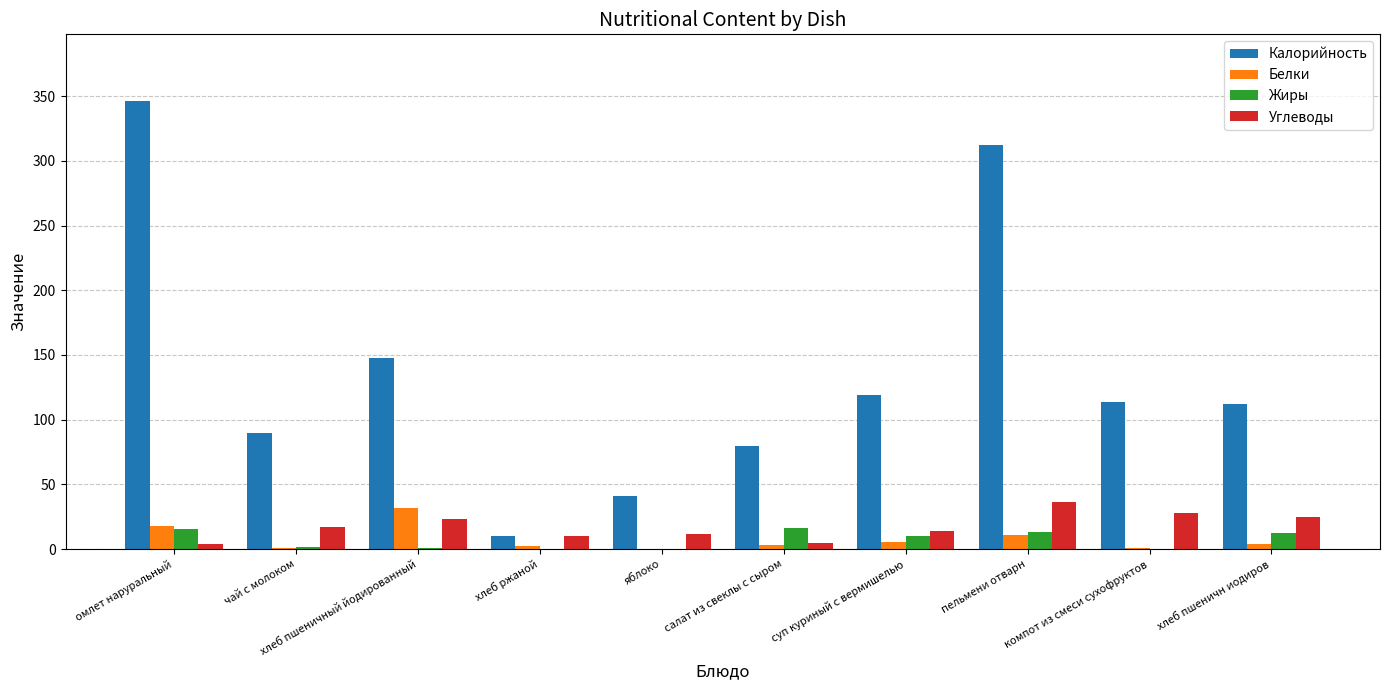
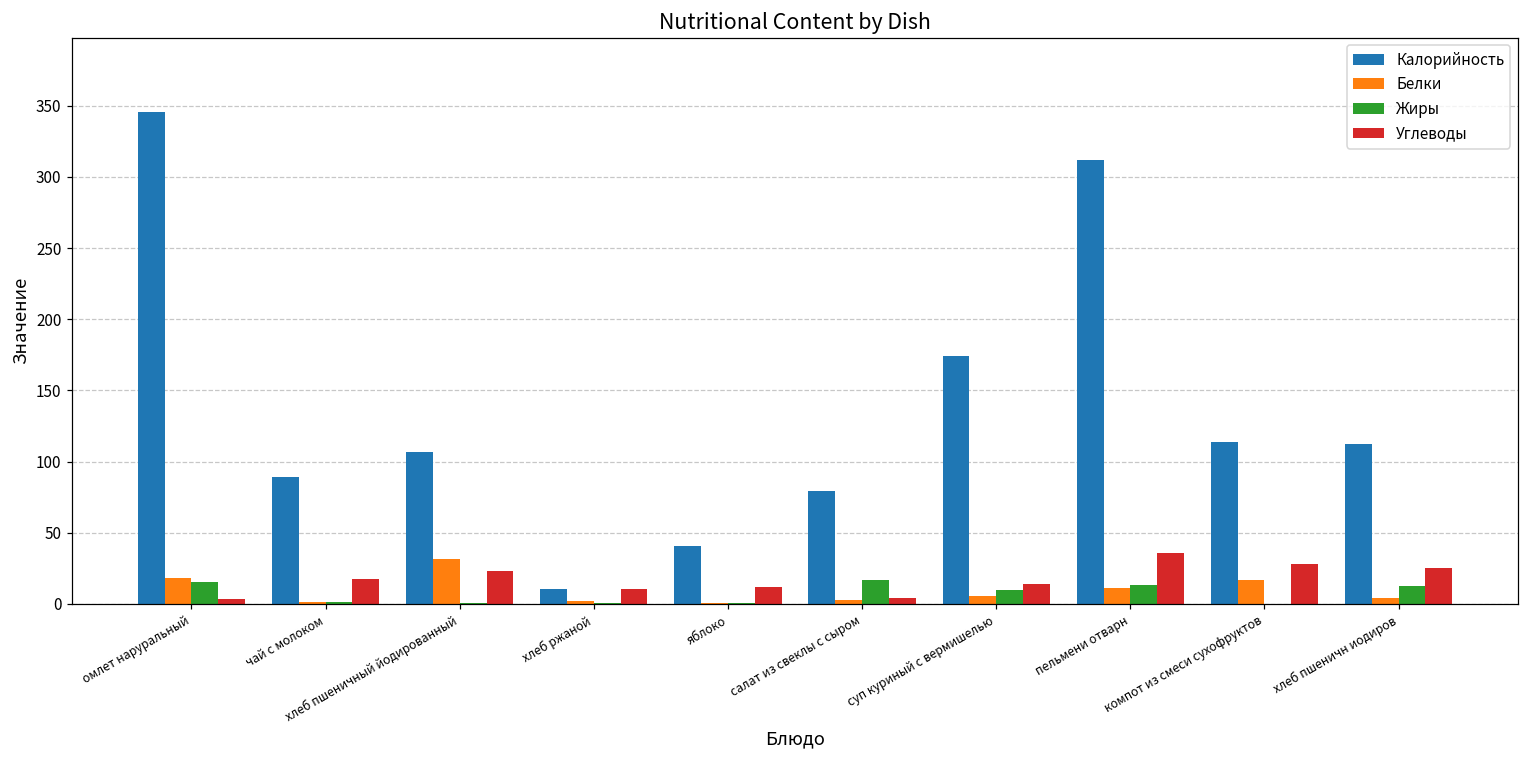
  {
    "Калорийность": {
      "омлет наруральный": 346,
      "чай с молоком": 89,
-     "хлеб пшеничный йодированный": 147,
+     "хлеб пшеничный йодированный": 107,
      "хлеб ржаной": 10,
      "яблоко": 41,
      "салат из свеклы с сыром": 80,
-     "суп куриный с вермишелью": 119,
+     "суп куриный с вермишелью": 174,
      "пельмени отварн": 312,
      "компот из смеси сухофруктов": 114,
      "хлеб пшеничн иодиров": 112
    },
    "Белки": {
      "омлет наруральный": 18,
      "хлеб пшеничный йодированный": 32,
      "хлеб ржаной": 2,
      "салат из свеклы с сыром": 3,
      "суп куриный с вермишелью": 5,
      "пельмени отварн": 11,
-     "компот из смеси сухофруктов": 1,
+     "компот из смеси сухофруктов": 17,
      "хлеб пшеничн иодиров": 4
    },
    "Жиры": {
      "омлет наруральный": 16,
      "салат из свеклы с сыром": 17,
      "суп куриный с вермишелью": 10,
      "пельмени отварн": 13,
      "компот из смеси сухофруктов": 0,
      "хлеб пшеничн иодиров": 13
    },
    "Углеводы": {
      "омлет наруральный": 4,
      "чай с молоком": 17,
      "хлеб пшеничный йодированный": 23,
      "хлеб ржаной": 10,
      "яблоко": 12,
      "салат из свеклы с сыром": 4,
      "суп куриный с вермишелью": 14,
      "пельмени отварн": 36,
      "компот из смеси сухофруктов": 28,
      "хлеб пшеничн иодиров": 25
    }
  }
